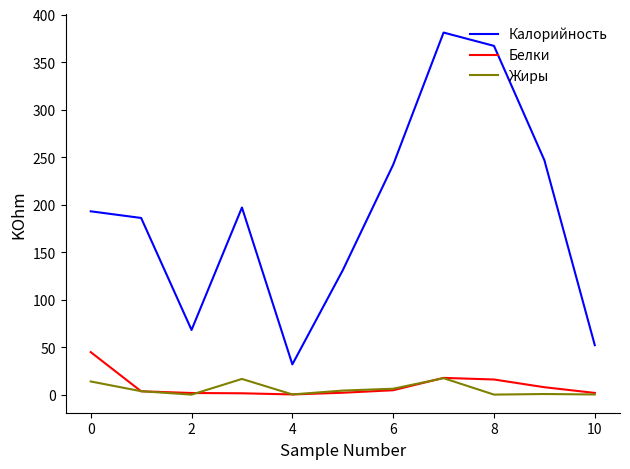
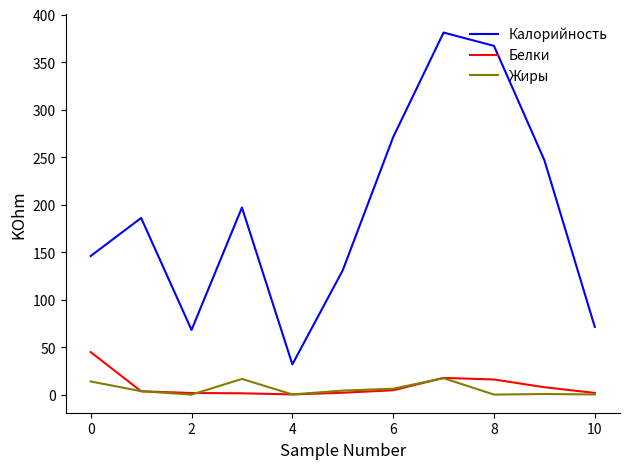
  {
    "Калорийность": {
-     "0": 190,
+     "0": 150,
      "2": 70,
      "4": 30,
-     "6": 240,
+     "6": 270,
      "8": 370,
-     "10": 50
+     "10": 70
    },
    "Белки": {
      "0": 40,
      "8": 20
    },
    "Жиры": {
      "0": 10,
      "8": 0
    }
  }
